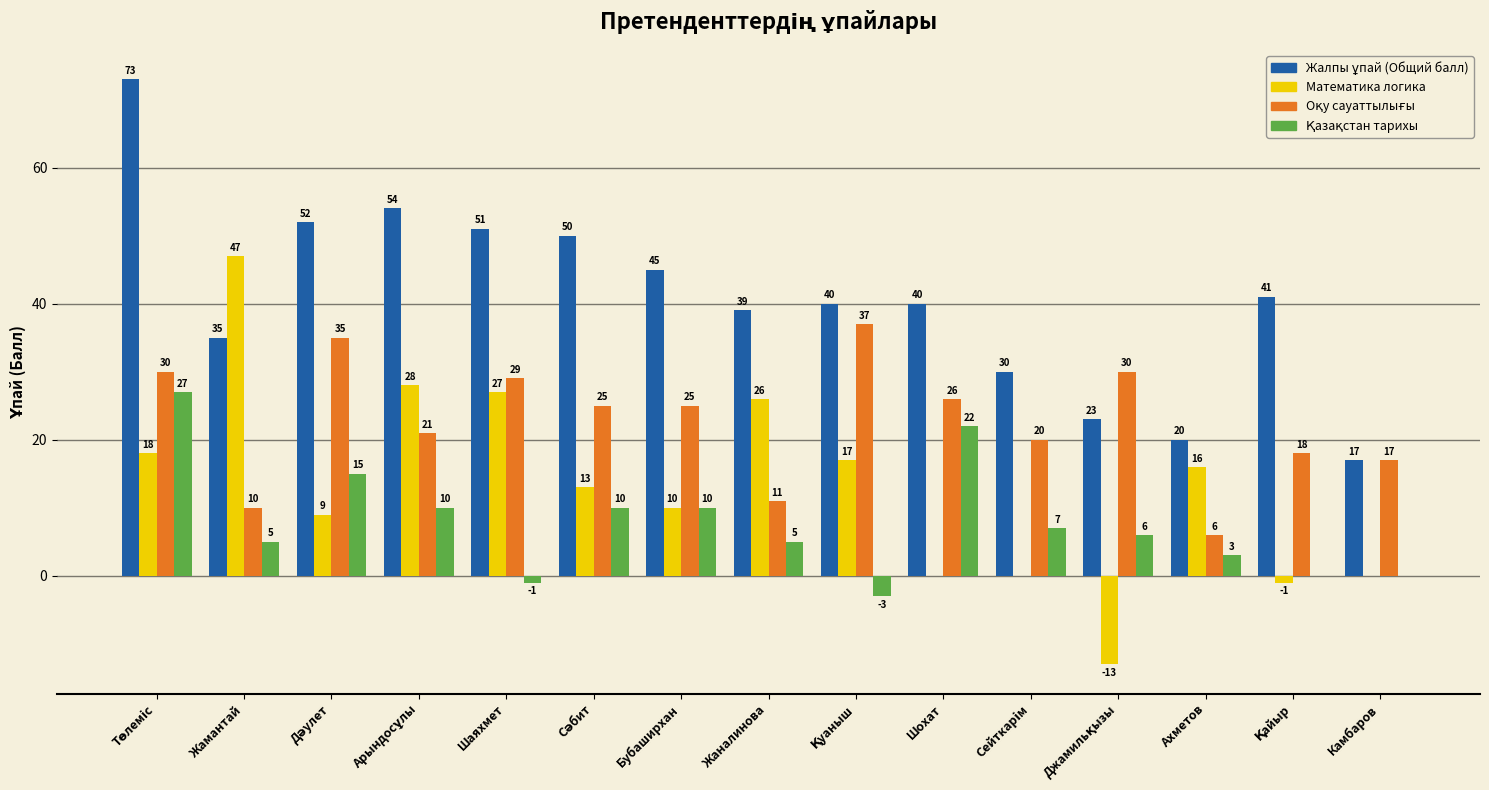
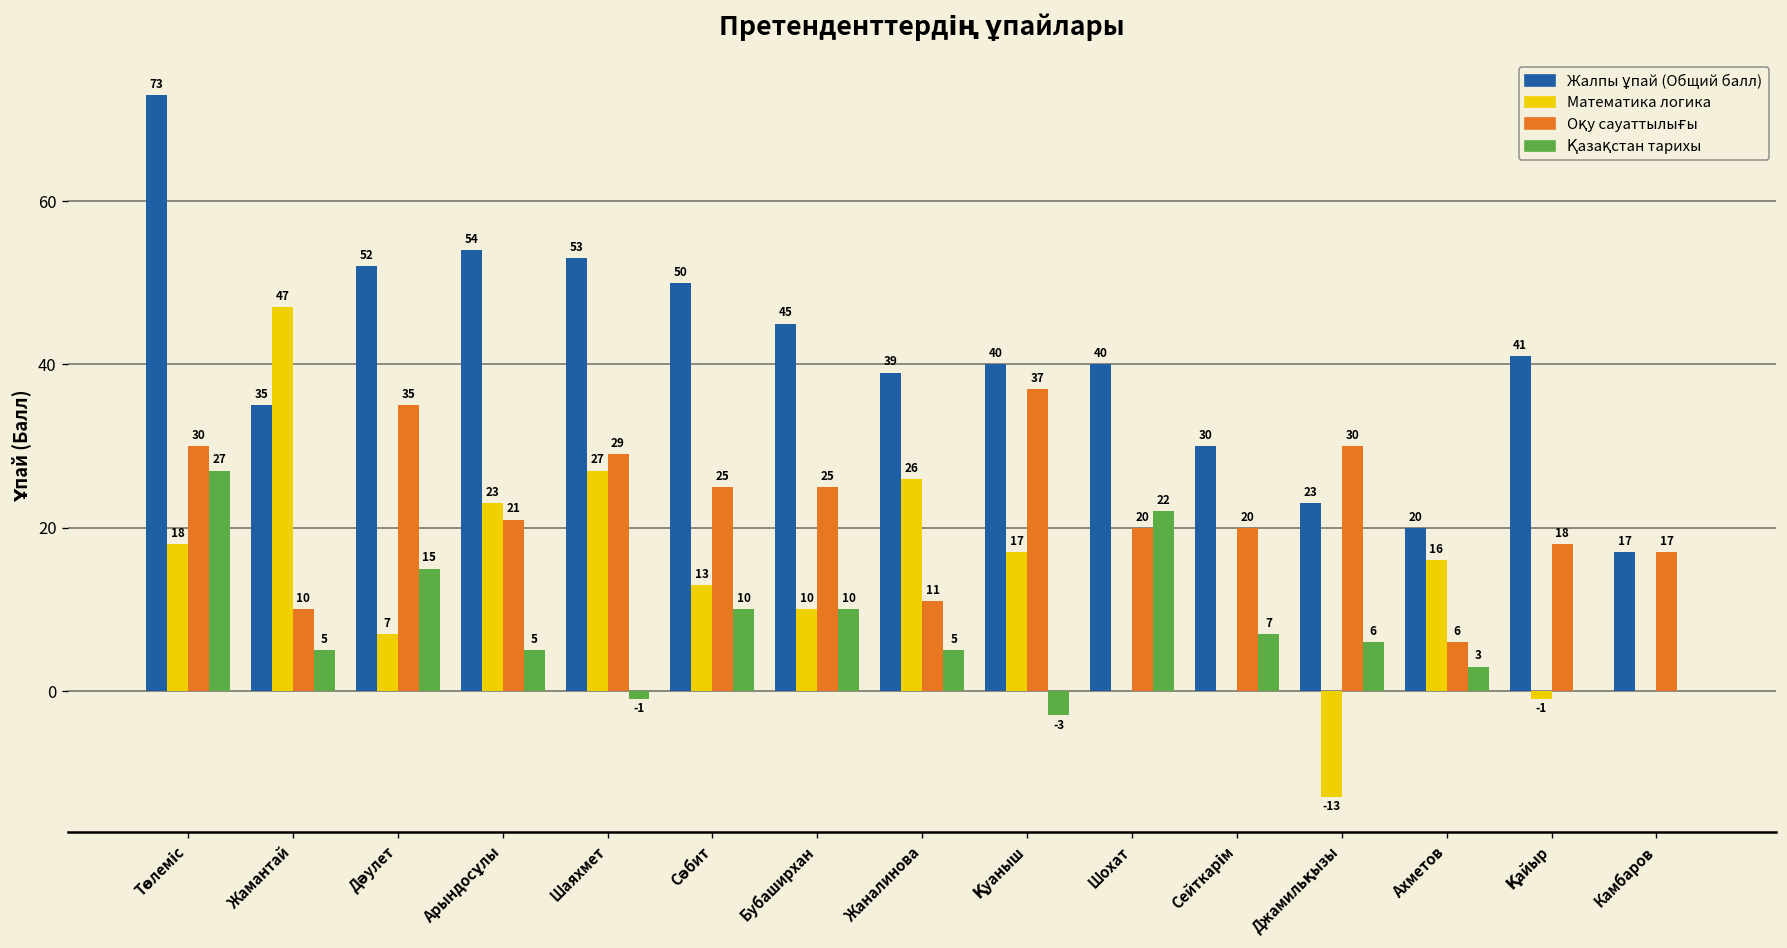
  {
    "Жалпы ұпай (Общий балл)": {
      "Төлеміс": 73,
      "Жамантай": 35,
      "Дәулет": 52,
      "Арындосұлы": 54,
-     "Шаяхмет": 51,
+     "Шаяхмет": 53,
      "Сәбит": 50,
      "Бубаширхан": 45,
      "Жаналинова": 39,
      "Қуаныш": 40,
      "Шохат": 40,
      "Сейткарім": 30,
      "Джамильқызы": 23,
      "Ахметов": 20,
      "Қайыр": 41,
      "Камбаров": 17
    },
    "Математика логика": {
      "Төлеміс": 18,
      "Жамантай": 47,
-     "Дәулет": 9,
-     "Арындосұлы": 28,
+     "Дәулет": 7,
+     "Арындосұлы": 23,
      "Шаяхмет": 27,
      "Сәбит": 13,
      "Бубаширхан": 10,
      "Жаналинова": 26,
      "Қуаныш": 17,
      "Джамильқызы": -13,
      "Ахметов": 16,
      "Қайыр": -1
    },
    "Оқу сауаттылығы": {
      "Төлеміс": 30,
      "Жамантай": 10,
      "Дәулет": 35,
      "Арындосұлы": 21,
      "Шаяхмет": 29,
      "Сәбит": 25,
      "Бубаширхан": 25,
      "Жаналинова": 11,
      "Қуаныш": 37,
-     "Шохат": 26,
+     "Шохат": 20,
      "Сейткарім": 20,
      "Джамильқызы": 30,
      "Ахметов": 6,
      "Қайыр": 18,
      "Камбаров": 17
    },
    "Қазақстан тарихы": {
      "Төлеміс": 27,
      "Жамантай": 5,
      "Дәулет": 15,
-     "Арындосұлы": 10,
+     "Арындосұлы": 5,
      "Шаяхмет": -1,
      "Сәбит": 10,
      "Бубаширхан": 10,
      "Жаналинова": 5,
      "Қуаныш": -3,
      "Шохат": 22,
      "Сейткарім": 7,
      "Джамильқызы": 6,
      "Ахметов": 3
    }
  }
